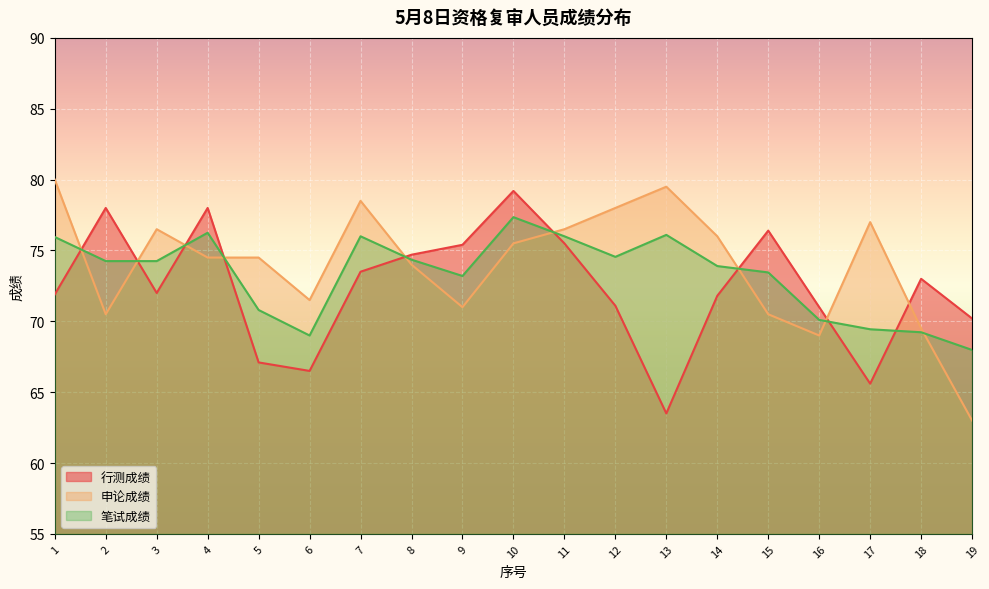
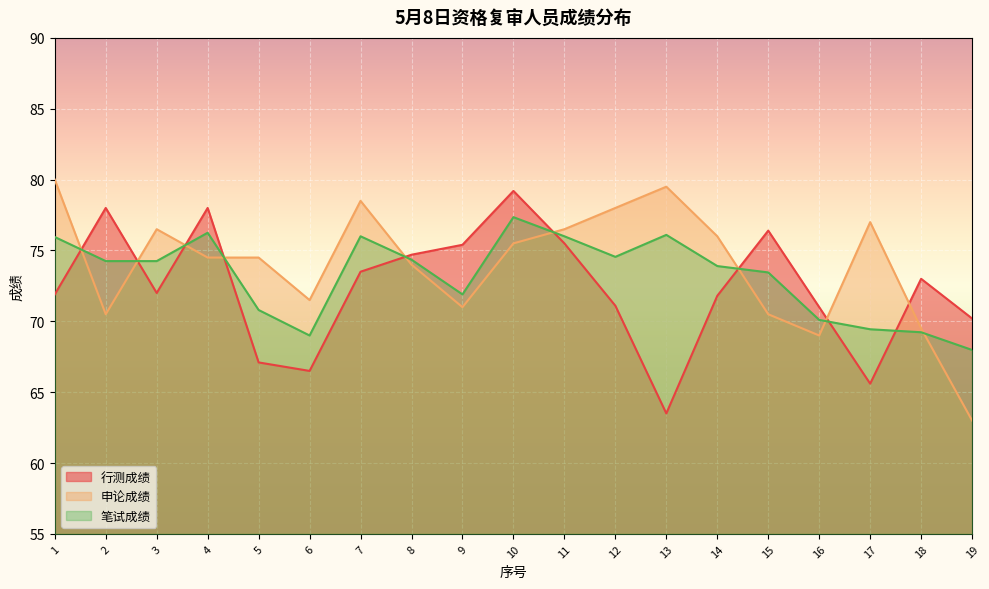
  {
    "行测成绩": {
      "1": 71.9,
      "2": 78.0,
      "3": 72.0,
      "4": 78.0,
      "5": 67.1,
      "6": 66.5,
      "7": 73.5,
      "8": 74.7,
      "9": 75.4,
      "10": 79.2,
      "11": 75.5,
      "12": 71.1,
      "13": 63.5,
      "14": 71.8,
      "15": 76.4,
      "16": 71.0,
      "17": 65.6,
      "18": 73.0,
      "19": 70.2
    },
    "申论成绩": {
      "1": 80.0,
      "2": 70.5,
      "3": 76.5,
      "4": 74.5,
      "5": 74.5,
      "6": 71.5,
      "7": 78.5,
      "8": 74.0,
      "9": 71.0,
      "10": 75.5,
      "11": 76.5,
      "12": 78.0,
      "13": 79.5,
      "14": 76.0,
      "15": 70.5,
      "16": 69.0,
      "17": 77.0,
      "18": 69.5,
      "19": 63.0
    },
    "笔试成绩": {
      "1": 76.0,
      "2": 74.3,
      "3": 74.3,
      "4": 76.3,
      "5": 70.8,
      "6": 69.0,
      "7": 76.0,
      "8": 74.4,
-     "9": 73.2,
+     "9": 71.9,
      "10": 77.4,
      "11": 76.0,
      "12": 74.6,
      "13": 76.1,
      "14": 73.9,
      "15": 73.5,
      "16": 70.1,
      "17": 69.4,
      "18": 69.2,
      "19": 68.0
    }
  }
